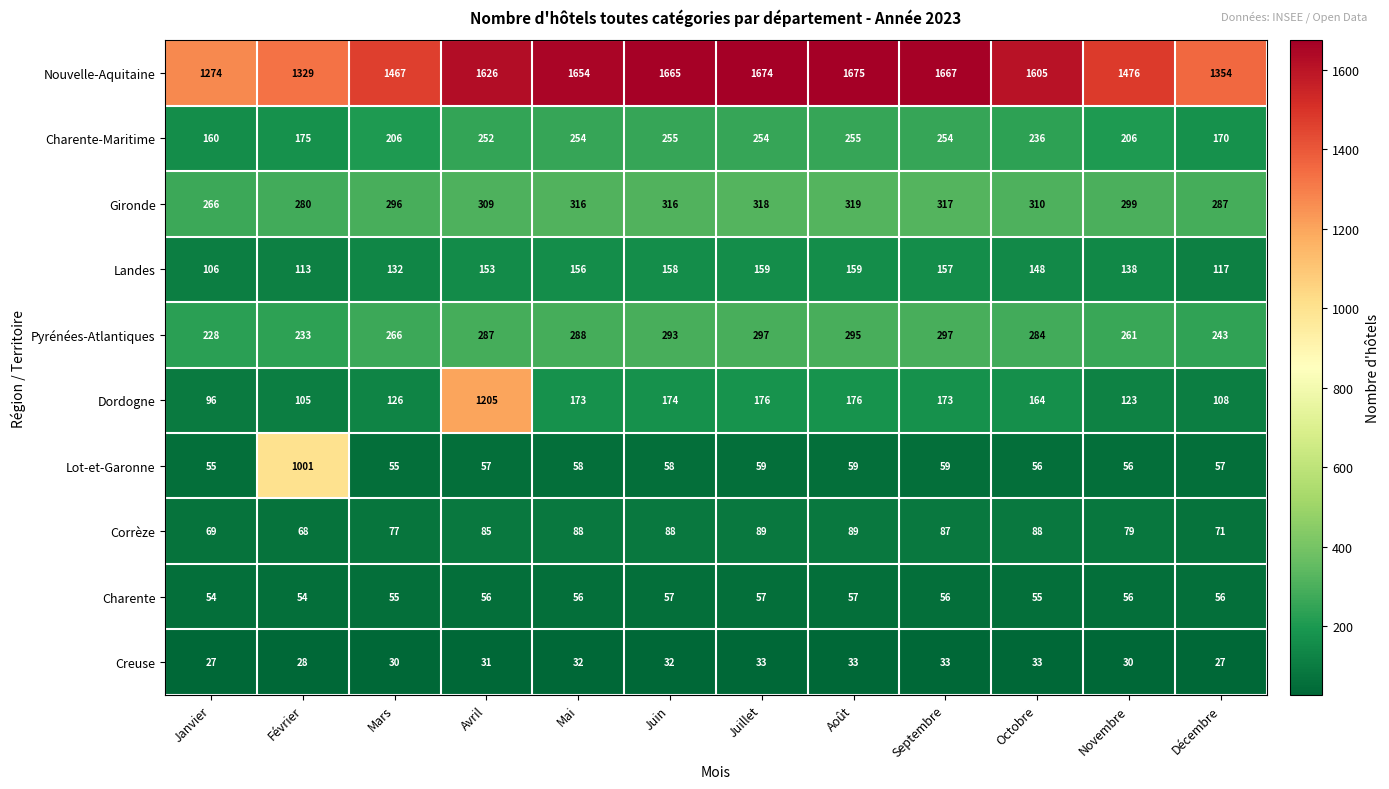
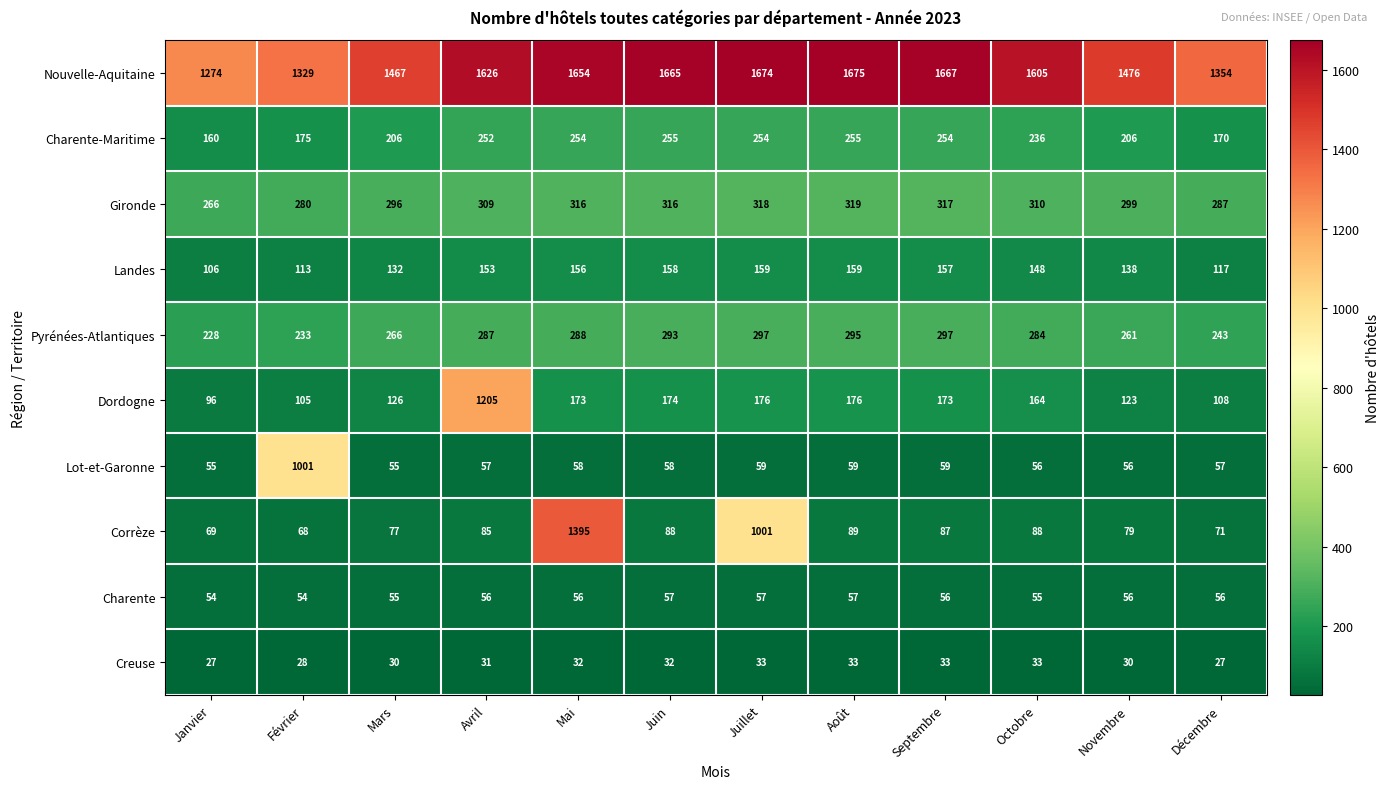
  {
    "Nouvelle-Aquitaine": {
      "Janvier": 1274,
      "Février": 1329,
      "Mars": 1467,
      "Avril": 1626,
      "Mai": 1654,
      "Juin": 1665,
      "Juillet": 1674,
      "Août": 1675,
      "Septembre": 1667,
      "Octobre": 1605,
      "Novembre": 1476,
      "Décembre": 1354
    },
    "Charente-Maritime": {
      "Janvier": 160,
      "Février": 175,
      "Mars": 206,
      "Avril": 252,
      "Mai": 254,
      "Juin": 255,
      "Juillet": 254,
      "Août": 255,
      "Septembre": 254,
      "Octobre": 236,
      "Novembre": 206,
      "Décembre": 170
    },
    "Gironde": {
      "Janvier": 266,
      "Février": 280,
      "Mars": 296,
      "Avril": 309,
      "Mai": 316,
      "Juin": 316,
      "Juillet": 318,
      "Août": 319,
      "Septembre": 317,
      "Octobre": 310,
      "Novembre": 299,
      "Décembre": 287
    },
    "Landes": {
      "Janvier": 106,
      "Février": 113,
      "Mars": 132,
      "Avril": 153,
      "Mai": 156,
      "Juin": 158,
      "Juillet": 159,
      "Août": 159,
      "Septembre": 157,
      "Octobre": 148,
      "Novembre": 138,
      "Décembre": 117
    },
    "Pyrénées-Atlantiques": {
      "Janvier": 228,
      "Février": 233,
      "Mars": 266,
      "Avril": 287,
      "Mai": 288,
      "Juin": 293,
      "Juillet": 297,
      "Août": 295,
      "Septembre": 297,
      "Octobre": 284,
      "Novembre": 261,
      "Décembre": 243
    },
    "Dordogne": {
      "Janvier": 96,
      "Février": 105,
      "Mars": 126,
      "Avril": 1205,
      "Mai": 173,
      "Juin": 174,
      "Juillet": 176,
      "Août": 176,
      "Septembre": 173,
      "Octobre": 164,
      "Novembre": 123,
      "Décembre": 108
    },
    "Lot-et-Garonne": {
      "Janvier": 55,
      "Février": 1001,
      "Mars": 55,
      "Avril": 57,
      "Mai": 58,
      "Juin": 58,
      "Juillet": 59,
      "Août": 59,
      "Septembre": 59,
      "Octobre": 56,
      "Novembre": 56,
      "Décembre": 57
    },
    "Corrèze": {
      "Janvier": 69,
      "Février": 68,
      "Mars": 77,
      "Avril": 85,
-     "Mai": 88,
+     "Mai": 1395,
      "Juin": 88,
-     "Juillet": 89,
+     "Juillet": 1001,
      "Août": 89,
      "Septembre": 87,
      "Octobre": 88,
      "Novembre": 79,
      "Décembre": 71
    },
    "Charente": {
      "Janvier": 54,
      "Février": 54,
      "Mars": 55,
      "Avril": 56,
      "Mai": 56,
      "Juin": 57,
      "Juillet": 57,
      "Août": 57,
      "Septembre": 56,
      "Octobre": 55,
      "Novembre": 56,
      "Décembre": 56
    },
    "Creuse": {
      "Janvier": 27,
      "Février": 28,
      "Mars": 30,
      "Avril": 31,
      "Mai": 32,
      "Juin": 32,
      "Juillet": 33,
      "Août": 33,
      "Septembre": 33,
      "Octobre": 33,
      "Novembre": 30,
      "Décembre": 27
    }
  }
